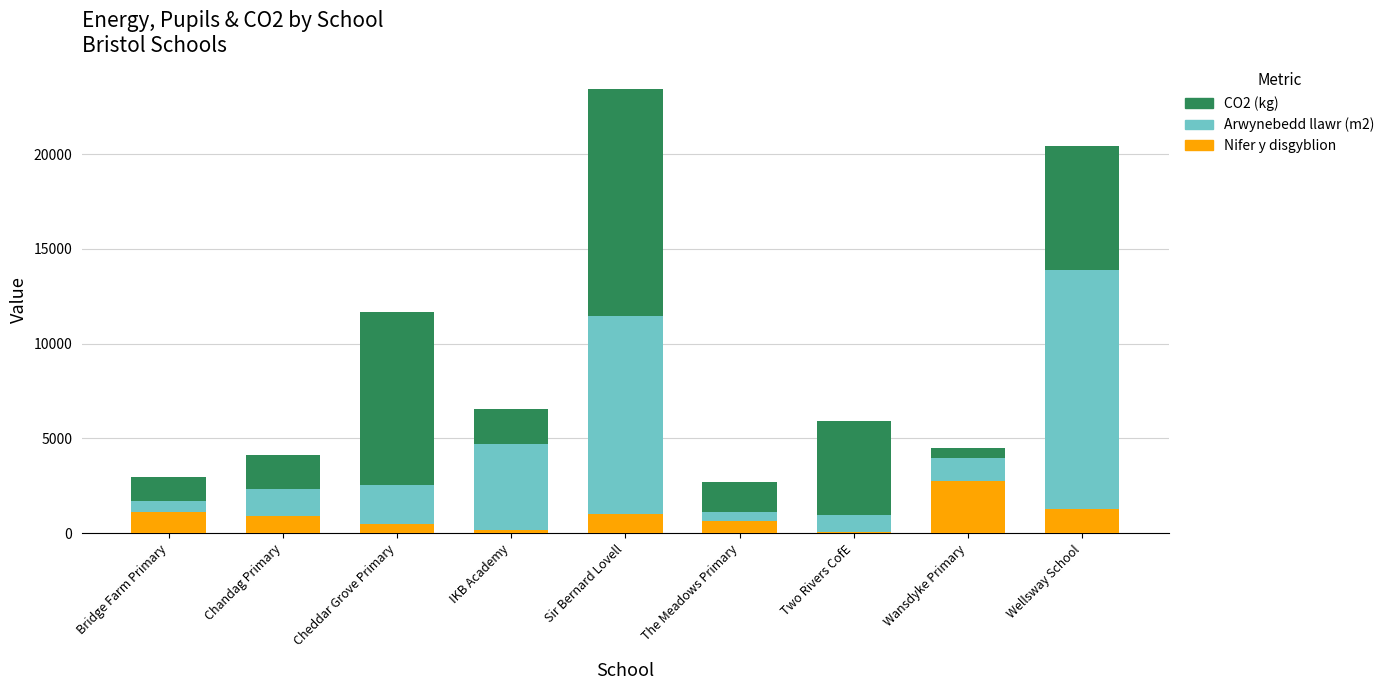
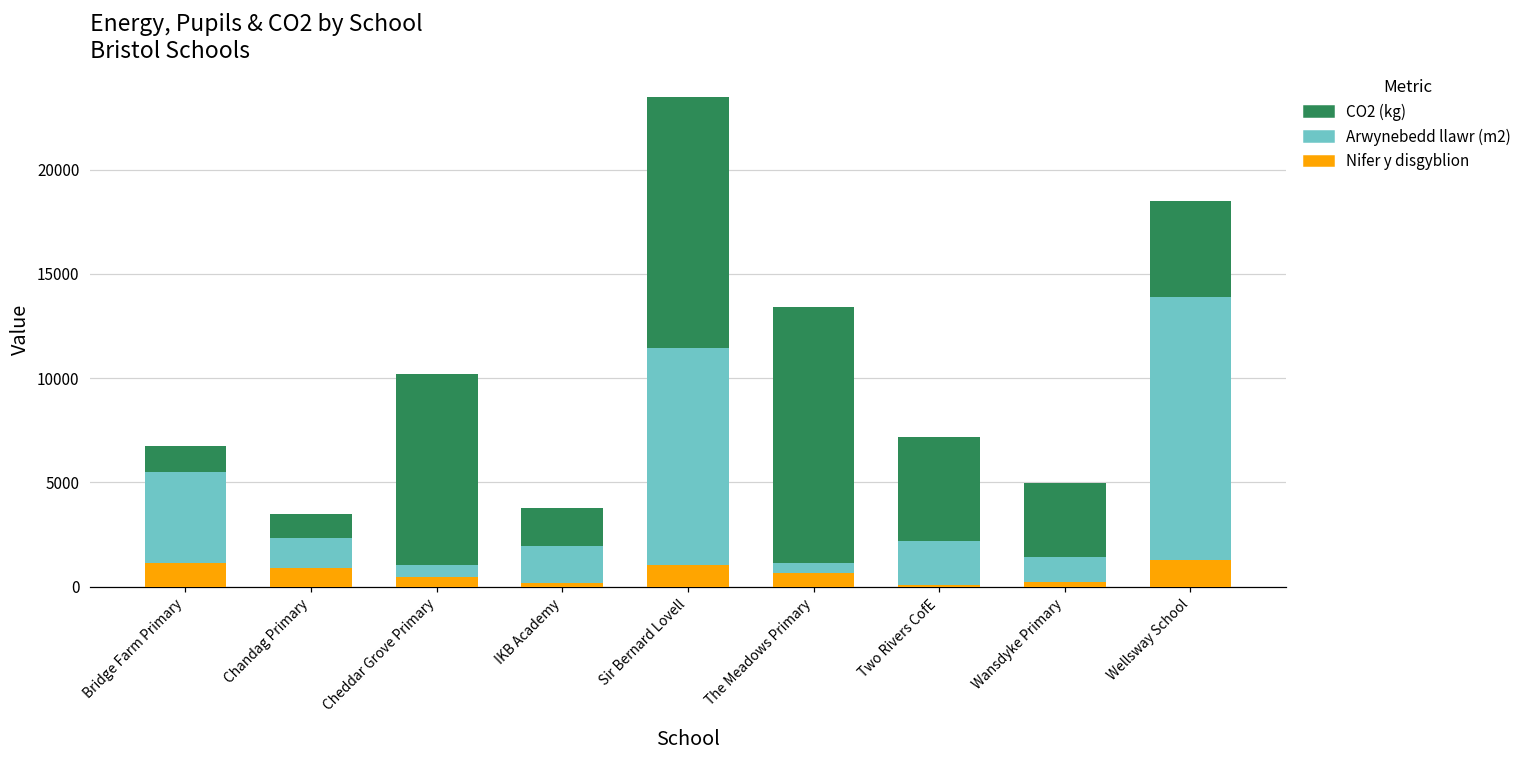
  {
    "Nifer y disgyblion": {
      "Bridge Farm Primary": 1100,
      "Chandag Primary": 900,
      "Cheddar Grove Primary": 500,
      "IKB Academy": 200,
      "Sir Bernard Lovell": 1000,
      "The Meadows Primary": 700,
-     "Wansdyke Primary": 2800,
+     "Wansdyke Primary": 200,
      "Wellsway School": 1300
    },
    "Arwynebedd llawr (m2)": {
-     "Bridge Farm Primary": 600,
+     "Bridge Farm Primary": 4400,
      "Chandag Primary": 1400,
-     "Cheddar Grove Primary": 2100,
-     "IKB Academy": 4600,
+     "Cheddar Grove Primary": 600,
+     "IKB Academy": 1800,
      "Sir Bernard Lovell": 10500,
      "The Meadows Primary": 400,
-     "Two Rivers CofE": 900,
+     "Two Rivers CofE": 2100,
      "Wansdyke Primary": 1200,
      "Wellsway School": 12600
    },
    "CO2 (kg)": {
      "Bridge Farm Primary": 1200,
-     "Chandag Primary": 1800,
+     "Chandag Primary": 1200,
      "Cheddar Grove Primary": 9100,
      "IKB Academy": 1800,
      "Sir Bernard Lovell": 12000,
-     "The Meadows Primary": 1600,
+     "The Meadows Primary": 12300,
      "Two Rivers CofE": 5000,
-     "Wansdyke Primary": 600,
-     "Wellsway School": 6500
+     "Wansdyke Primary": 3600,
+     "Wellsway School": 4600
    }
  }
